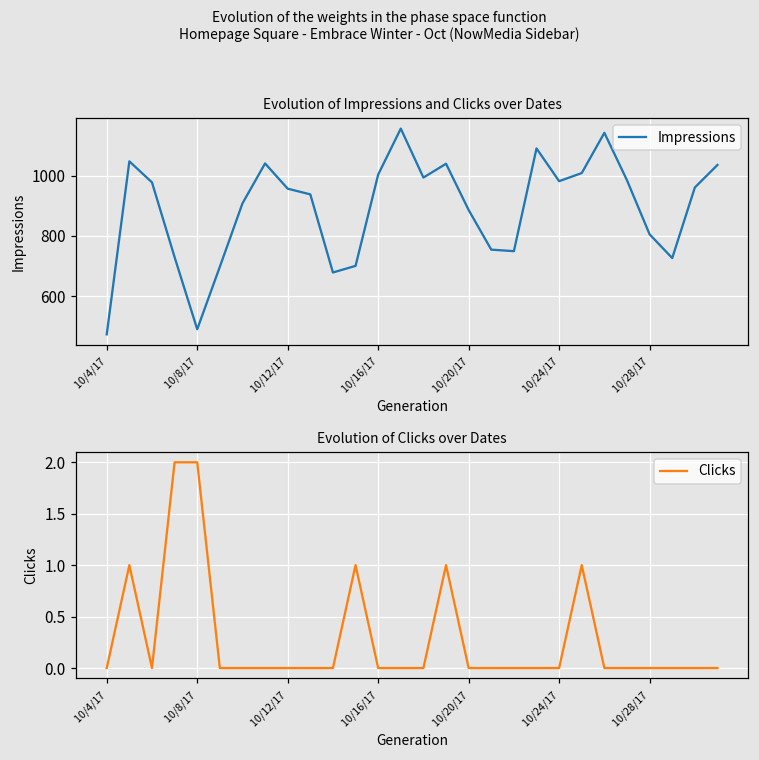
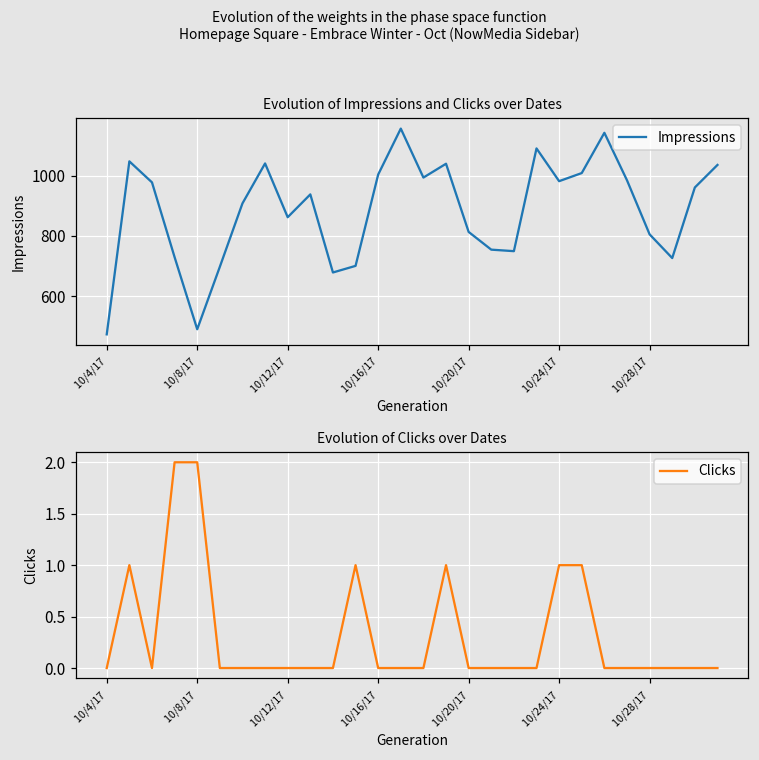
  {
    "Evolution of Impressions and Clicks over Dates": {
      "10/4/17": 470,
      "10/8/17": 490,
-     "10/12/17": 960,
+     "10/12/17": 860,
      "10/16/17": 1000,
-     "10/20/17": 890,
+     "10/20/17": 810,
      "10/24/17": 980,
      "10/28/17": 810
    },
    "Evolution of Clicks over Dates": {
      "10/4/17": 0,
      "10/8/17": 2,
      "10/12/17": 0,
      "10/16/17": 0,
      "10/20/17": 0,
-     "10/24/17": 0,
+     "10/24/17": 1,
      "10/28/17": 0
    }
  }
